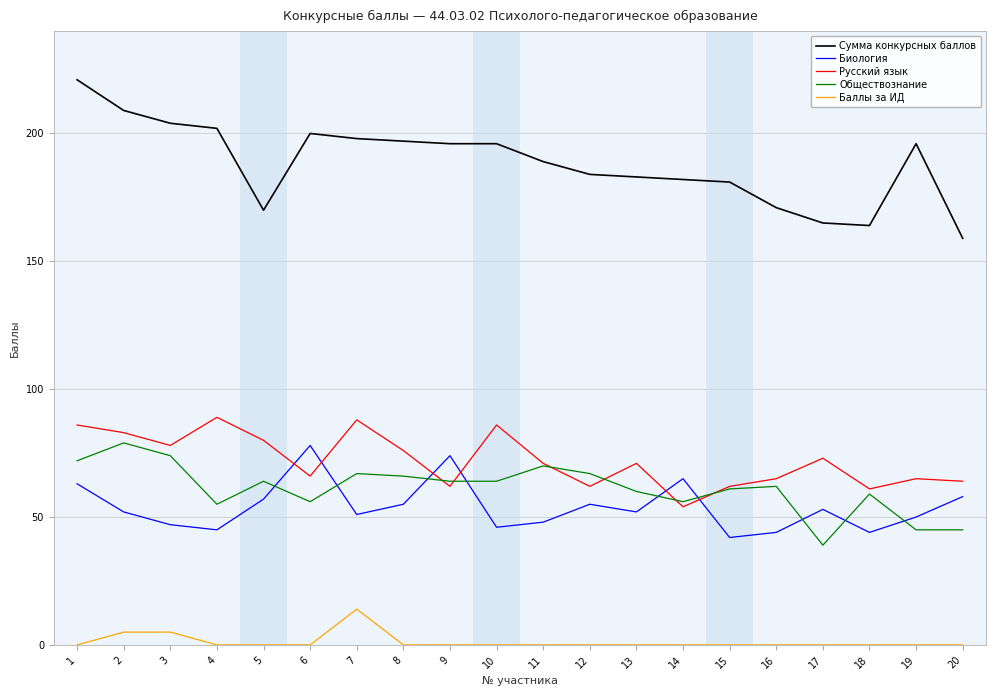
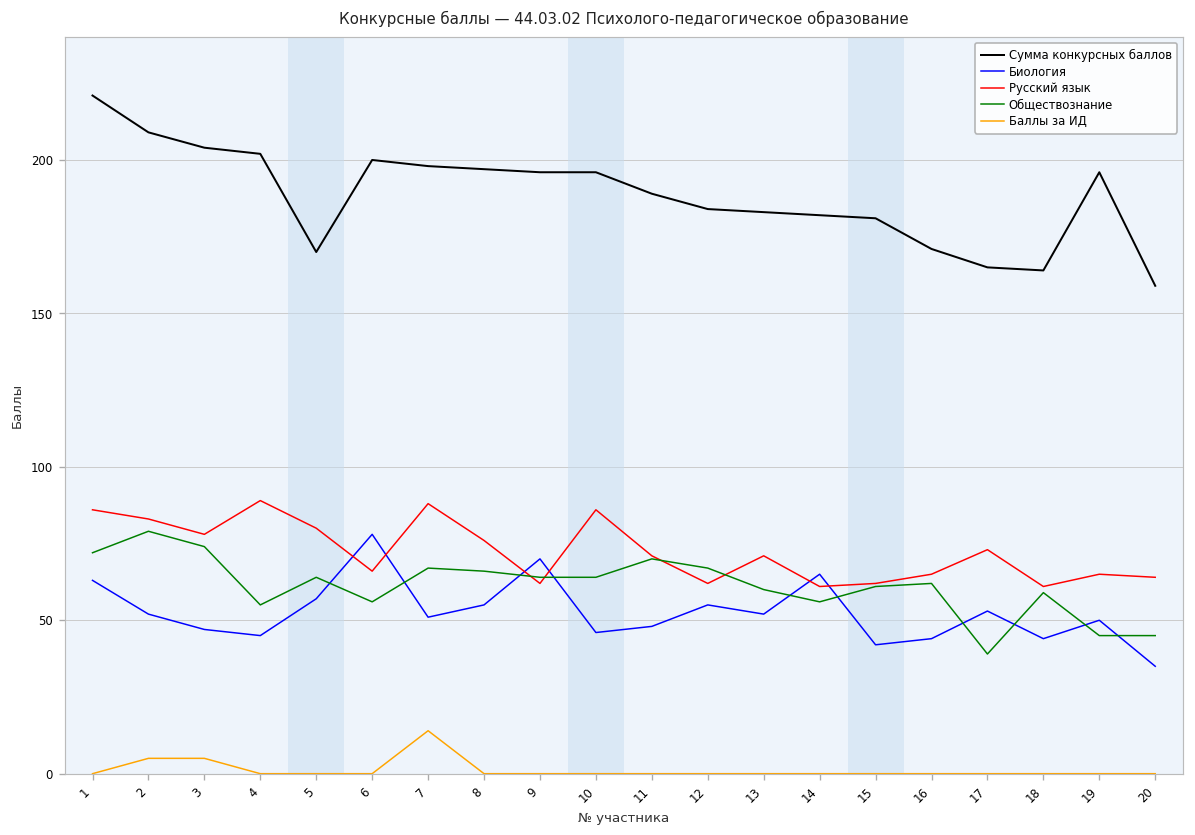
  {
    "Сумма конкурсных баллов": {
      "1": 221,
      "2": 209,
      "3": 204,
      "4": 202,
      "5": 170,
      "6": 200,
      "7": 198,
      "8": 197,
      "9": 196,
      "10": 196,
      "11": 189,
      "12": 184,
      "13": 183,
      "14": 182,
      "15": 181,
      "16": 171,
      "17": 165,
      "18": 164,
      "19": 196,
      "20": 159
    },
    "Биология": {
      "1": 63,
      "2": 52,
      "3": 47,
      "4": 45,
      "5": 57,
      "6": 78,
      "7": 51,
      "8": 55,
-     "9": 74,
+     "9": 70,
      "10": 46,
      "11": 48,
      "12": 55,
      "13": 52,
      "14": 65,
      "15": 42,
      "16": 44,
      "17": 53,
      "18": 44,
      "19": 50,
-     "20": 58
+     "20": 35
    },
    "Русский язык": {
      "1": 86,
      "2": 83,
      "3": 78,
      "4": 89,
      "5": 80,
      "6": 66,
      "7": 88,
      "8": 76,
      "9": 62,
      "10": 86,
      "11": 71,
      "12": 62,
      "13": 71,
-     "14": 54,
+     "14": 61,
      "16": 65,
      "17": 73,
      "18": 61,
      "19": 65,
      "20": 64
    },
    "Обществознание": {
      "1": 72,
      "2": 79,
      "3": 74,
      "4": 55,
      "5": 64,
      "6": 56,
      "7": 67,
      "8": 66,
      "9": 64,
      "10": 64,
      "11": 70,
      "12": 67,
      "13": 60,
      "14": 56,
      "16": 62,
      "17": 39,
      "18": 59,
      "19": 45,
      "20": 45
    },
    "Баллы за ИД": {
      "1": 0,
      "2": 5,
      "3": 5,
      "4": 0,
      "5": 0,
      "6": 0,
      "7": 14,
      "8": 0,
      "9": 0,
      "10": 0,
      "11": 0,
      "12": 0,
      "13": 0,
      "14": 0,
      "15": 0,
      "16": 0,
      "17": 0,
      "18": 0,
      "19": 0,
      "20": 0
    }
  }
